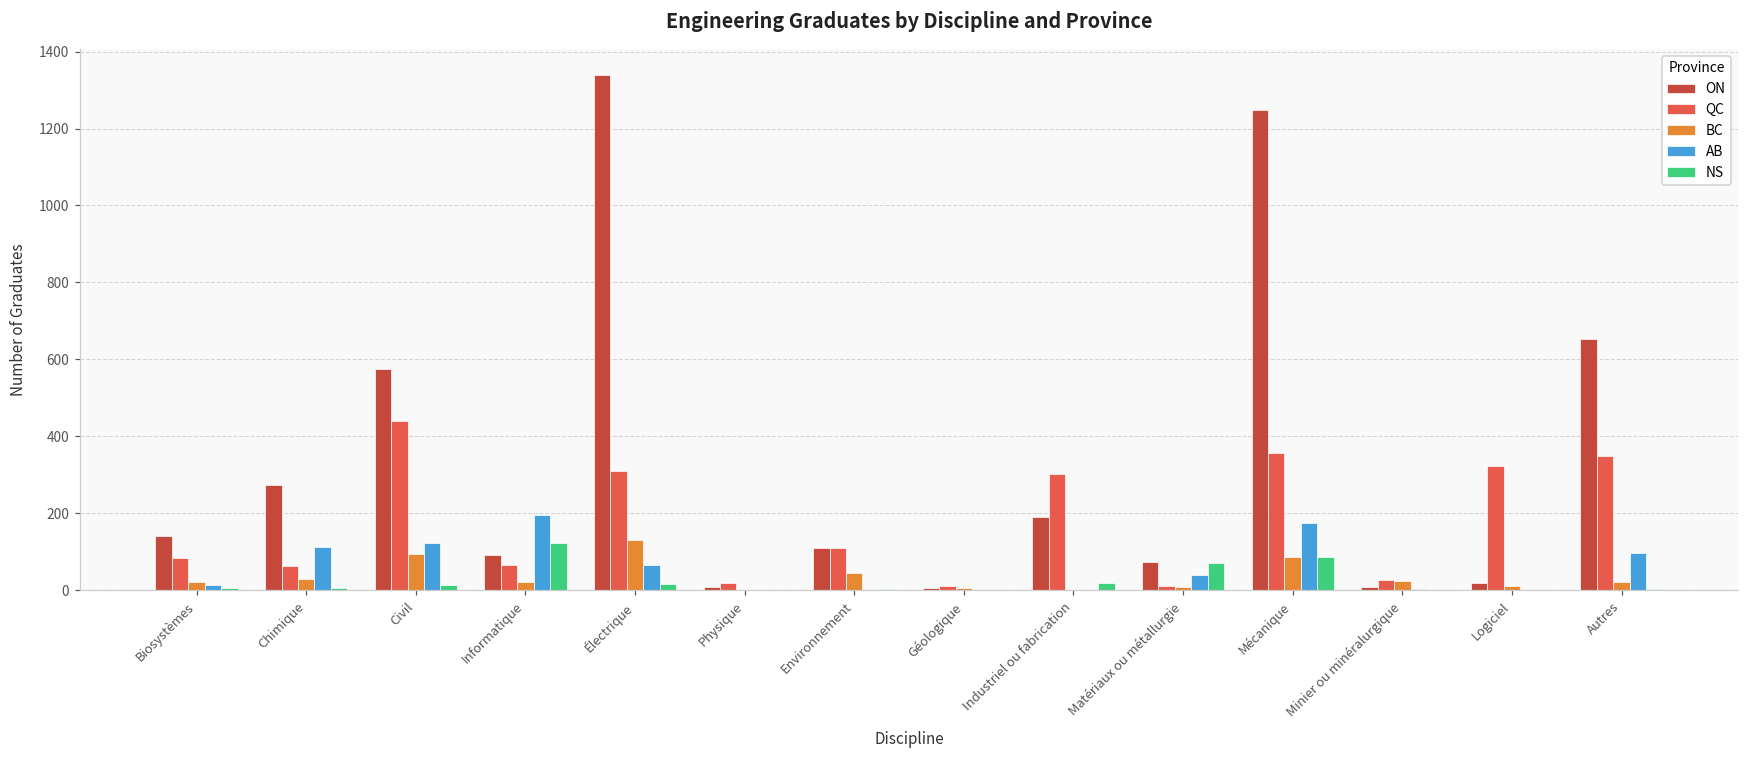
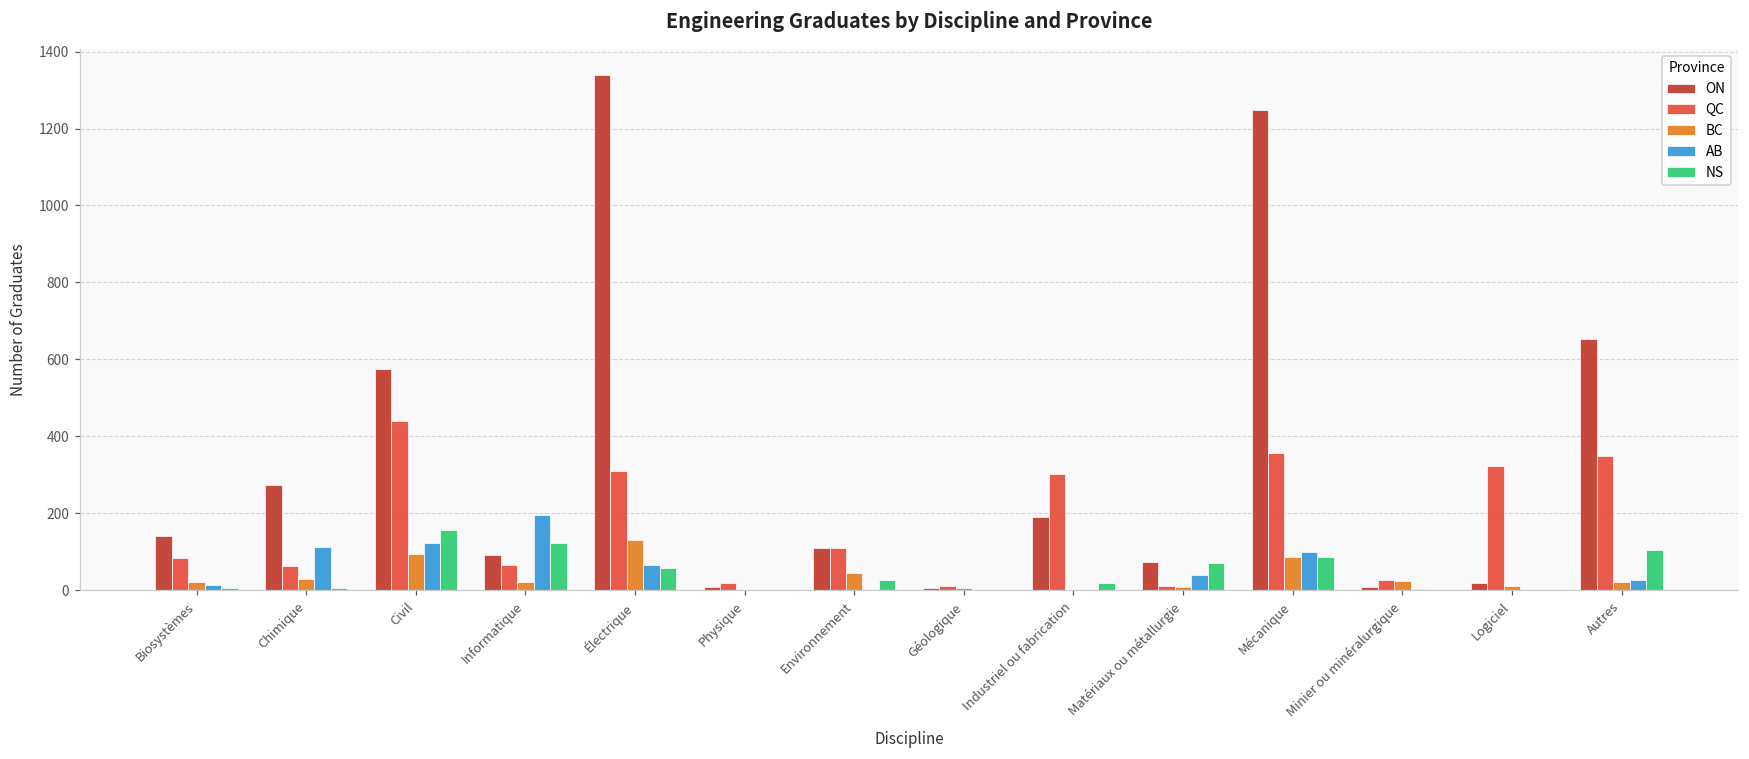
  {
    "AB": {
      "Biosystèmes": 10,
      "Chimique": 110,
      "Civil": 120,
      "Informatique": 190,
      "Électrique": 60,
      "Physique": 0,
      "Environnement": 0,
      "Géologique": 0,
      "Industriel ou fabrication": 0,
      "Matériaux ou métallurgie": 40,
-     "Mécanique": 170,
+     "Mécanique": 100,
      "Logiciel": 0,
-     "Autres": 100
+     "Autres": 30
    },
    "NS": {
-     "Civil": 10,
+     "Civil": 160,
      "Informatique": 120,
-     "Électrique": 20,
+     "Électrique": 60,
      "Physique": 0,
-     "Environnement": 0,
+     "Environnement": 30,
      "Géologique": 0,
      "Industriel ou fabrication": 20,
      "Matériaux ou métallurgie": 70,
      "Mécanique": 90,
      "Logiciel": 0,
-     "Autres": 0
+     "Autres": 100
    }
  }
